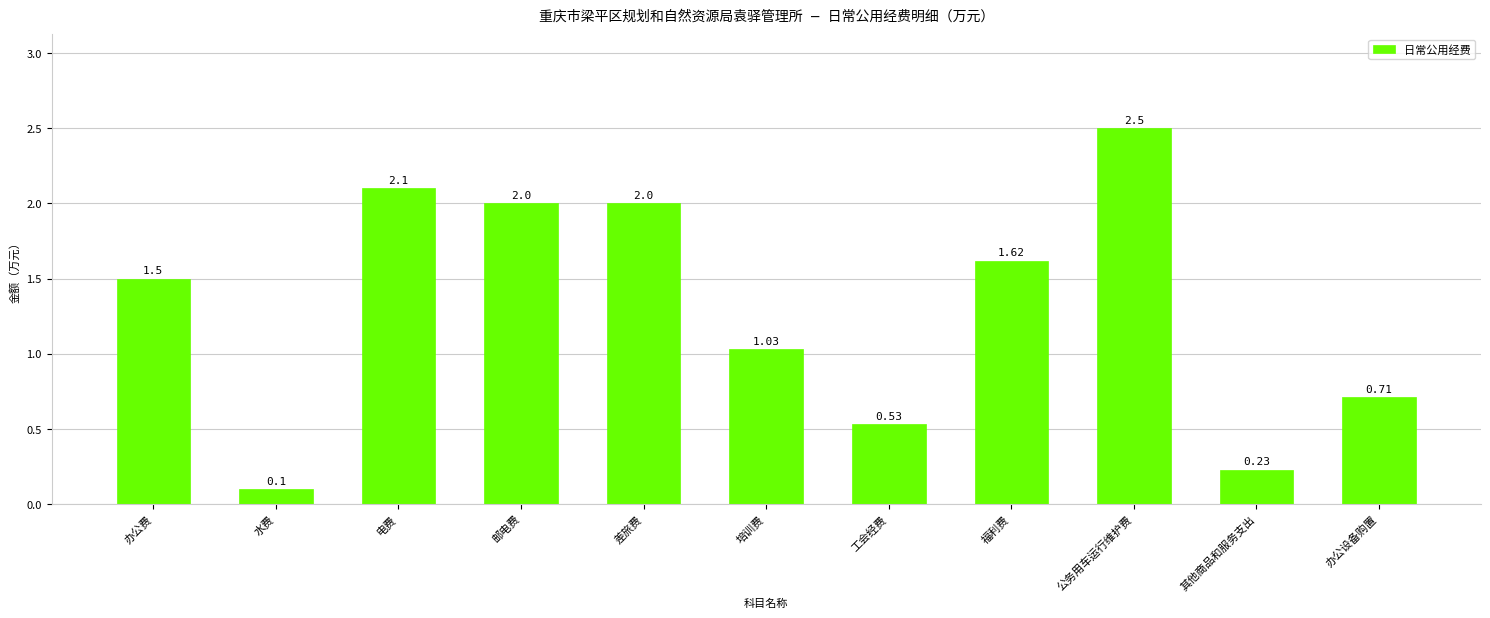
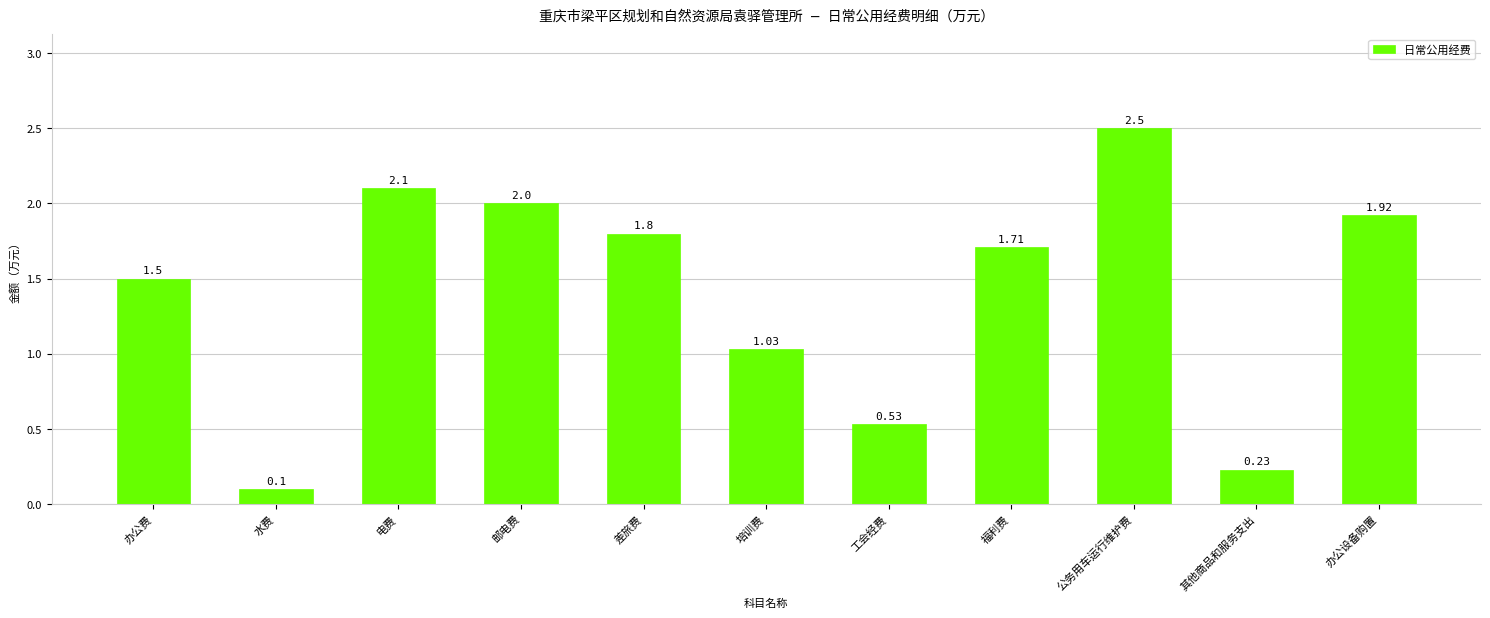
  {
    "办公费": 1.5,
    "水费": 0.1,
    "电费": 2.1,
    "邮电费": 2.0,
-   "差旅费": 2.0,
+   "差旅费": 1.8,
    "培训费": 1.03,
    "工会经费": 0.53,
-   "福利费": 1.62,
+   "福利费": 1.71,
    "公务用车运行维护费": 2.5,
    "其他商品和服务支出": 0.23,
-   "办公设备购置": 0.71
+   "办公设备购置": 1.92
  }
